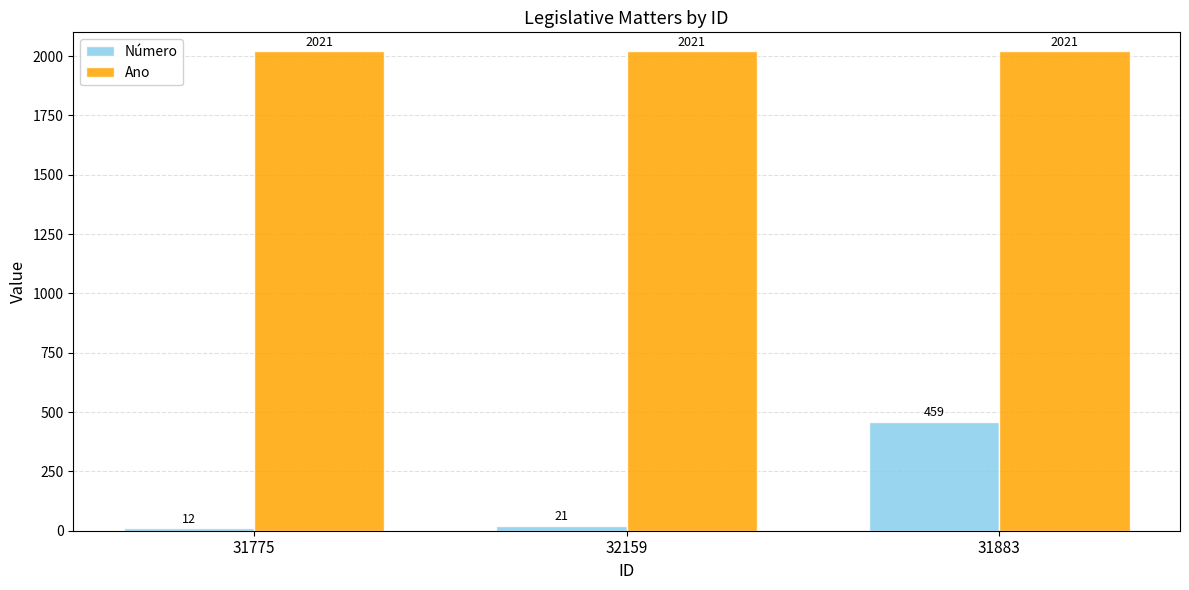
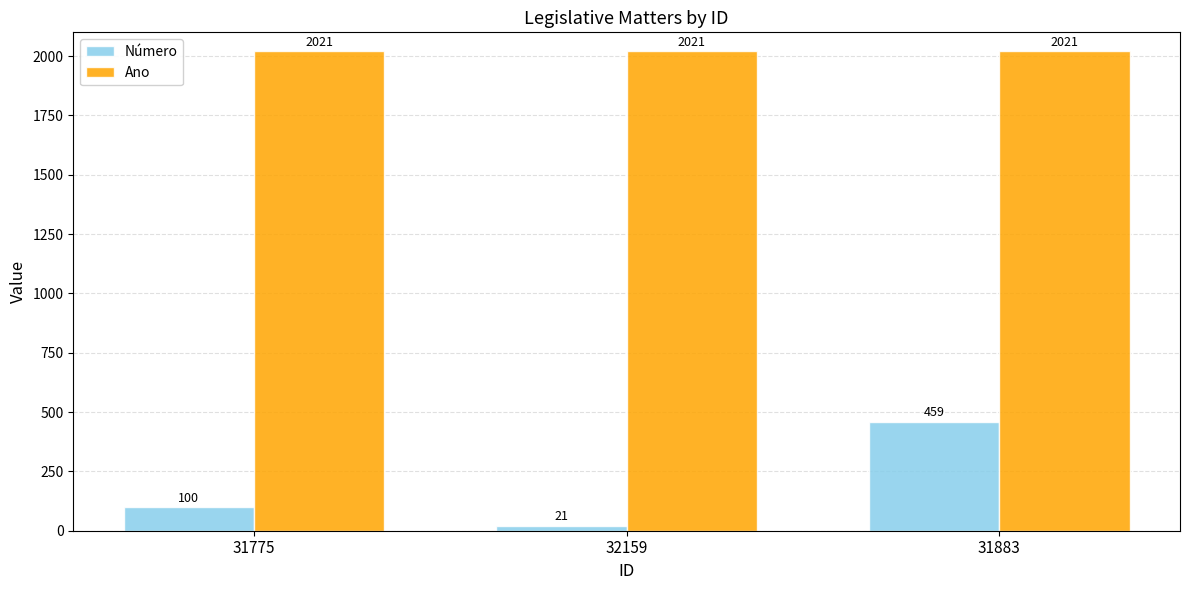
  {
    "Número": {
-     "31775": 12,
+     "31775": 100,
      "32159": 21,
      "31883": 459
    },
    "Ano": {
      "31775": 2021,
      "32159": 2021,
      "31883": 2021
    }
  }
